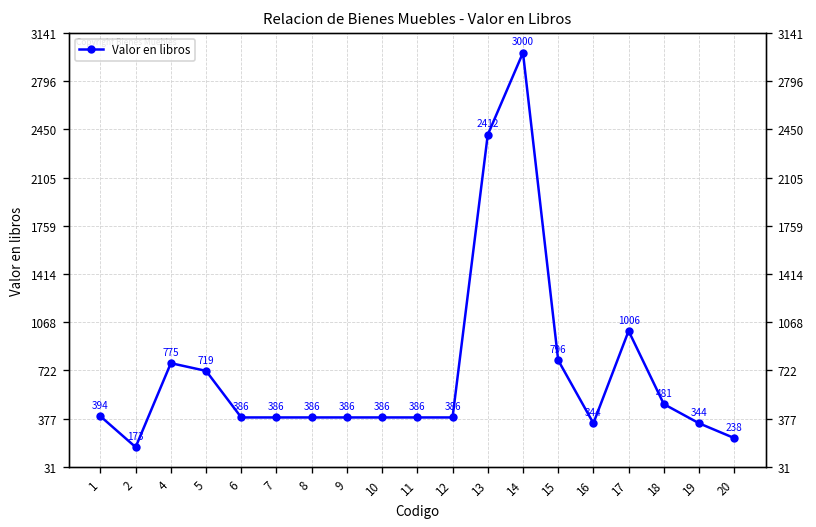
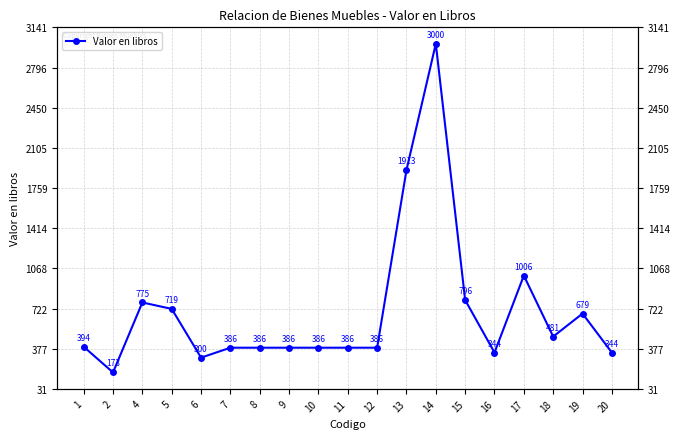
  {
    "1": 394,
    "2": 173,
    "4": 775,
    "5": 719,
-   "6": 386,
+   "6": 300,
    "7": 386,
    "8": 386,
    "9": 386,
    "10": 386,
    "11": 386,
    "12": 386,
-   "13": 2412,
+   "13": 1913,
    "14": 3000,
    "15": 796,
    "16": 344,
    "17": 1006,
    "18": 481,
-   "19": 344,
-   "20": 238
+   "19": 679,
+   "20": 344
  }
